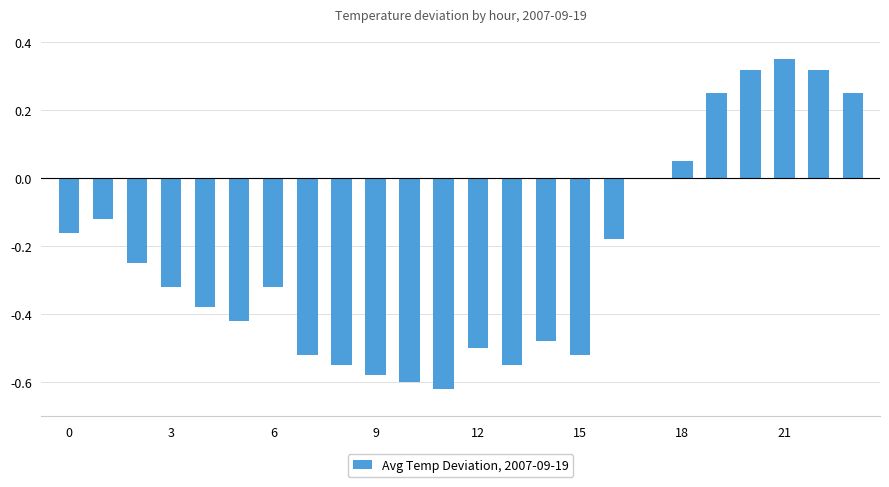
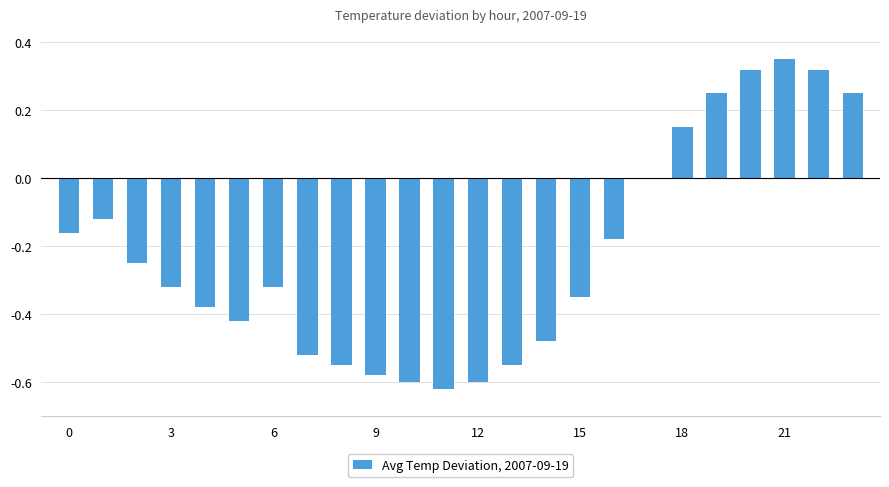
  {
    "0": -0.16,
    "3": -0.32,
    "6": -0.32,
    "9": -0.58,
-   "12": -0.50,
-   "15": -0.52,
-   "18": 0.05,
+   "12": -0.60,
+   "15": -0.35,
+   "18": 0.15,
    "21": 0.35
  }
